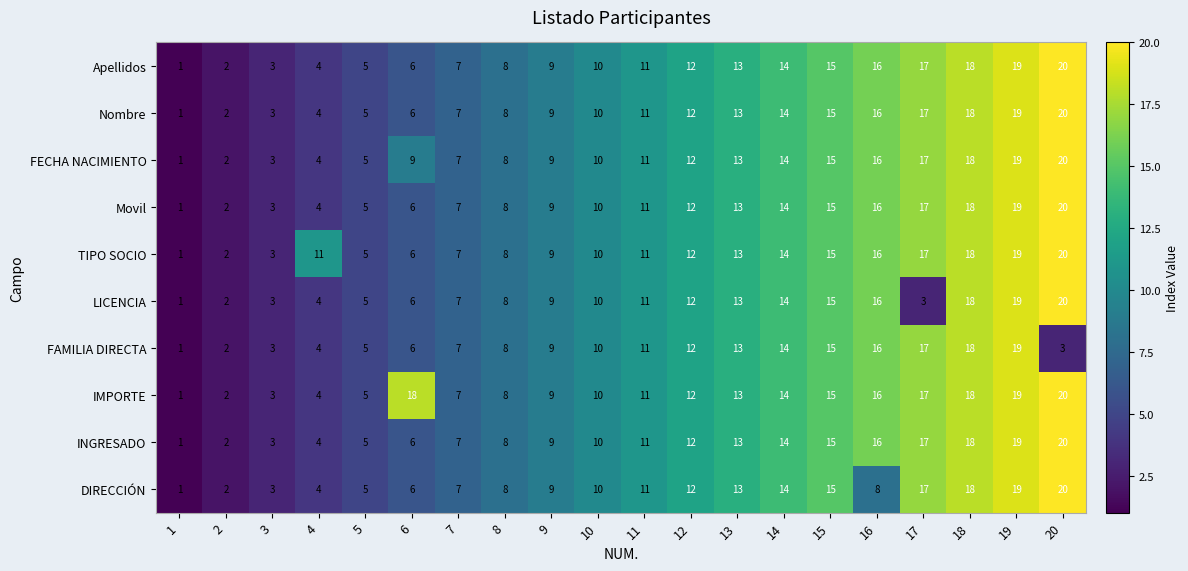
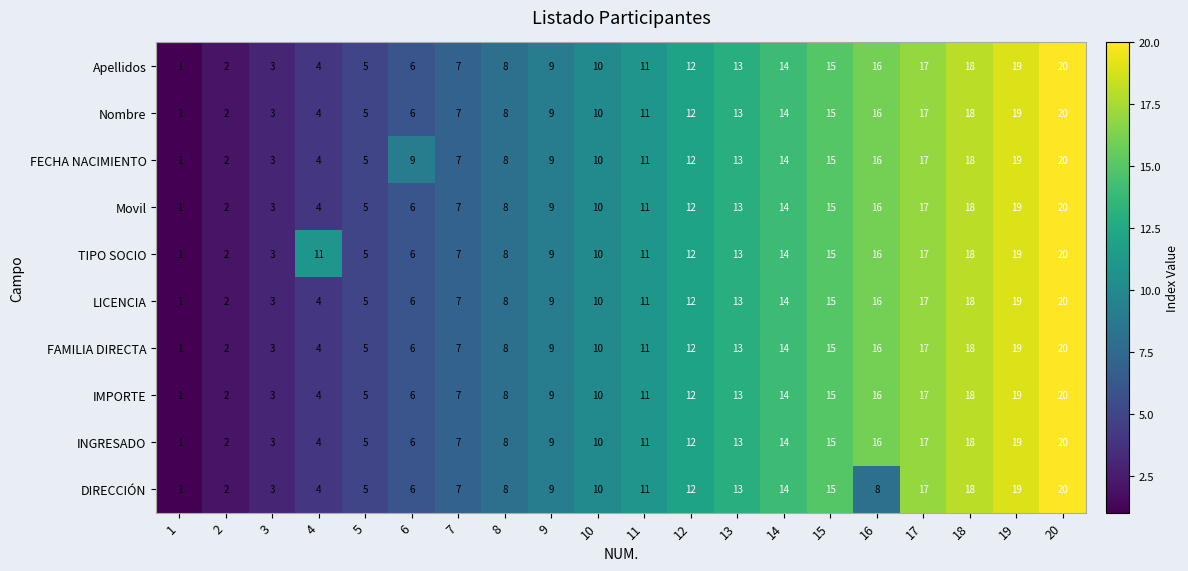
  {
    "Apellidos": {
      "1": 1,
      "2": 2,
      "3": 3,
      "4": 4,
      "5": 5,
      "6": 6,
      "7": 7,
      "8": 8,
      "9": 9,
      "10": 10,
      "11": 11,
      "12": 12,
      "13": 13,
      "14": 14,
      "15": 15,
      "16": 16,
      "17": 17,
      "18": 18,
      "19": 19,
      "20": 20
    },
    "Nombre": {
      "1": 1,
      "2": 2,
      "3": 3,
      "4": 4,
      "5": 5,
      "6": 6,
      "7": 7,
      "8": 8,
      "9": 9,
      "10": 10,
      "11": 11,
      "12": 12,
      "13": 13,
      "14": 14,
      "15": 15,
      "16": 16,
      "17": 17,
      "18": 18,
      "19": 19,
      "20": 20
    },
    "FECHA NACIMIENTO": {
      "1": 1,
      "2": 2,
      "3": 3,
      "4": 4,
      "5": 5,
      "6": 9,
      "7": 7,
      "8": 8,
      "9": 9,
      "10": 10,
      "11": 11,
      "12": 12,
      "13": 13,
      "14": 14,
      "15": 15,
      "16": 16,
      "17": 17,
      "18": 18,
      "19": 19,
      "20": 20
    },
    "Movil": {
      "1": 1,
      "2": 2,
      "3": 3,
      "4": 4,
      "5": 5,
      "6": 6,
      "7": 7,
      "8": 8,
      "9": 9,
      "10": 10,
      "11": 11,
      "12": 12,
      "13": 13,
      "14": 14,
      "15": 15,
      "16": 16,
      "17": 17,
      "18": 18,
      "19": 19,
      "20": 20
    },
    "TIPO SOCIO": {
      "1": 1,
      "2": 2,
      "3": 3,
      "4": 11,
      "5": 5,
      "6": 6,
      "7": 7,
      "8": 8,
      "9": 9,
      "10": 10,
      "11": 11,
      "12": 12,
      "13": 13,
      "14": 14,
      "15": 15,
      "16": 16,
      "17": 17,
      "18": 18,
      "19": 19,
      "20": 20
    },
    "LICENCIA": {
      "1": 1,
      "2": 2,
      "3": 3,
      "4": 4,
      "5": 5,
      "6": 6,
      "7": 7,
      "8": 8,
      "9": 9,
      "10": 10,
      "11": 11,
      "12": 12,
      "13": 13,
      "14": 14,
      "15": 15,
      "16": 16,
-     "17": 3,
+     "17": 17,
      "18": 18,
      "19": 19,
      "20": 20
    },
    "FAMILIA DIRECTA": {
      "1": 1,
      "2": 2,
      "3": 3,
      "4": 4,
      "5": 5,
      "6": 6,
      "7": 7,
      "8": 8,
      "9": 9,
      "10": 10,
      "11": 11,
      "12": 12,
      "13": 13,
      "14": 14,
      "15": 15,
      "16": 16,
      "17": 17,
      "18": 18,
      "19": 19,
-     "20": 3
+     "20": 20
    },
    "IMPORTE": {
      "1": 1,
      "2": 2,
      "3": 3,
      "4": 4,
      "5": 5,
-     "6": 18,
+     "6": 6,
      "7": 7,
      "8": 8,
      "9": 9,
      "10": 10,
      "11": 11,
      "12": 12,
      "13": 13,
      "14": 14,
      "15": 15,
      "16": 16,
      "17": 17,
      "18": 18,
      "19": 19,
      "20": 20
    },
    "INGRESADO": {
      "1": 1,
      "2": 2,
      "3": 3,
      "4": 4,
      "5": 5,
      "6": 6,
      "7": 7,
      "8": 8,
      "9": 9,
      "10": 10,
      "11": 11,
      "12": 12,
      "13": 13,
      "14": 14,
      "15": 15,
      "16": 16,
      "17": 17,
      "18": 18,
      "19": 19,
      "20": 20
    },
    "DIRECCIÓN": {
      "1": 1,
      "2": 2,
      "3": 3,
      "4": 4,
      "5": 5,
      "6": 6,
      "7": 7,
      "8": 8,
      "9": 9,
      "10": 10,
      "11": 11,
      "12": 12,
      "13": 13,
      "14": 14,
      "15": 15,
      "16": 8,
      "17": 17,
      "18": 18,
      "19": 19,
      "20": 20
    }
  }
